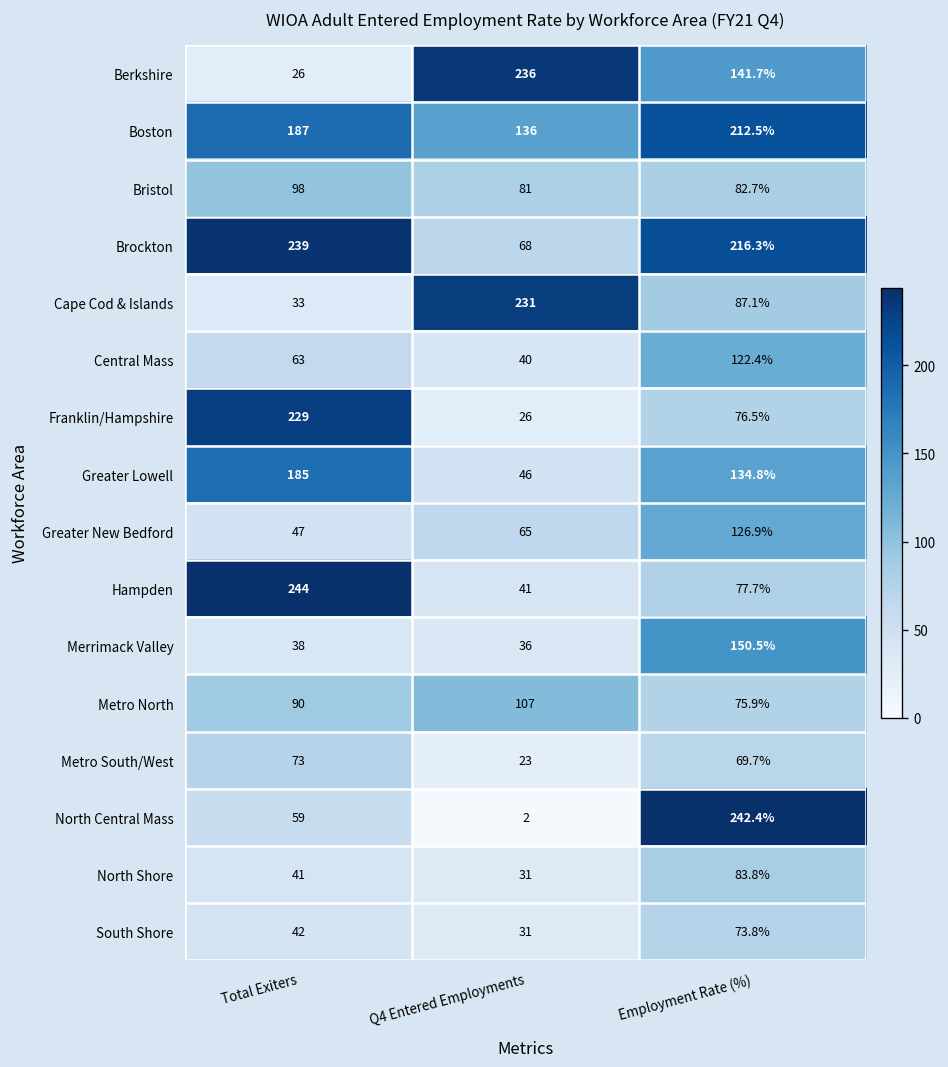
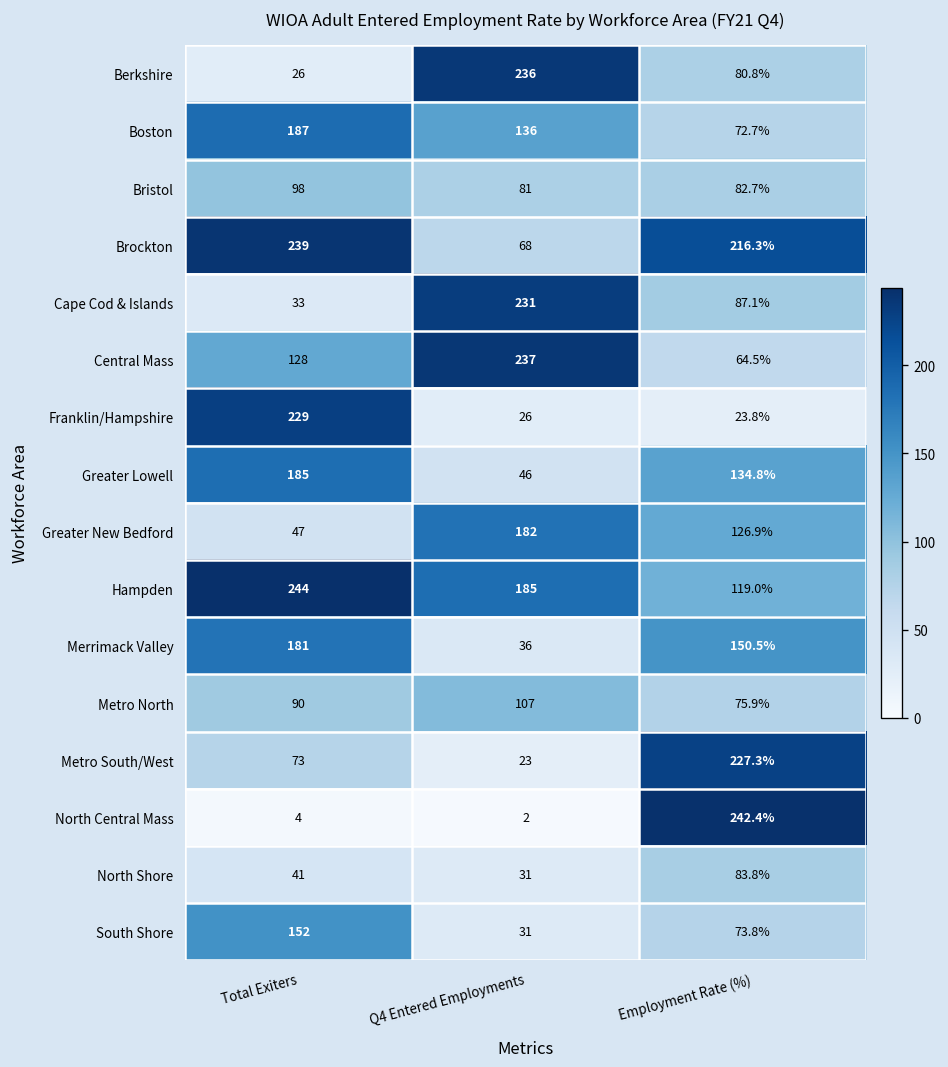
  {
    "Berkshire": {
      "Total Exiters": "26",
      "Q4 Entered Employments": "236",
-     "Employment Rate (%)": "141.7%"
+     "Employment Rate (%)": "80.8%"
    },
    "Boston": {
      "Total Exiters": "187",
      "Q4 Entered Employments": "136",
-     "Employment Rate (%)": "212.5%"
+     "Employment Rate (%)": "72.7%"
    },
    "Bristol": {
      "Total Exiters": "98",
      "Q4 Entered Employments": "81",
      "Employment Rate (%)": "82.7%"
    },
    "Brockton": {
      "Total Exiters": "239",
      "Q4 Entered Employments": "68",
      "Employment Rate (%)": "216.3%"
    },
    "Cape Cod & Islands": {
      "Total Exiters": "33",
      "Q4 Entered Employments": "231",
      "Employment Rate (%)": "87.1%"
    },
    "Central Mass": {
-     "Total Exiters": "63",
-     "Q4 Entered Employments": "40",
-     "Employment Rate (%)": "122.4%"
+     "Total Exiters": "128",
+     "Q4 Entered Employments": "237",
+     "Employment Rate (%)": "64.5%"
    },
    "Franklin/Hampshire": {
      "Total Exiters": "229",
      "Q4 Entered Employments": "26",
-     "Employment Rate (%)": "76.5%"
+     "Employment Rate (%)": "23.8%"
    },
    "Greater Lowell": {
      "Total Exiters": "185",
      "Q4 Entered Employments": "46",
      "Employment Rate (%)": "134.8%"
    },
    "Greater New Bedford": {
      "Total Exiters": "47",
-     "Q4 Entered Employments": "65",
+     "Q4 Entered Employments": "182",
      "Employment Rate (%)": "126.9%"
    },
    "Hampden": {
      "Total Exiters": "244",
-     "Q4 Entered Employments": "41",
-     "Employment Rate (%)": "77.7%"
+     "Q4 Entered Employments": "185",
+     "Employment Rate (%)": "119.0%"
    },
    "Merrimack Valley": {
-     "Total Exiters": "38",
+     "Total Exiters": "181",
      "Q4 Entered Employments": "36",
      "Employment Rate (%)": "150.5%"
    },
    "Metro North": {
      "Total Exiters": "90",
      "Q4 Entered Employments": "107",
      "Employment Rate (%)": "75.9%"
    },
    "Metro South/West": {
      "Total Exiters": "73",
      "Q4 Entered Employments": "23",
-     "Employment Rate (%)": "69.7%"
+     "Employment Rate (%)": "227.3%"
    },
    "North Central Mass": {
-     "Total Exiters": "59",
+     "Total Exiters": "4",
      "Q4 Entered Employments": "2",
      "Employment Rate (%)": "242.4%"
    },
    "North Shore": {
      "Total Exiters": "41",
      "Q4 Entered Employments": "31",
      "Employment Rate (%)": "83.8%"
    },
    "South Shore": {
-     "Total Exiters": "42",
+     "Total Exiters": "152",
      "Q4 Entered Employments": "31",
      "Employment Rate (%)": "73.8%"
    }
  }
